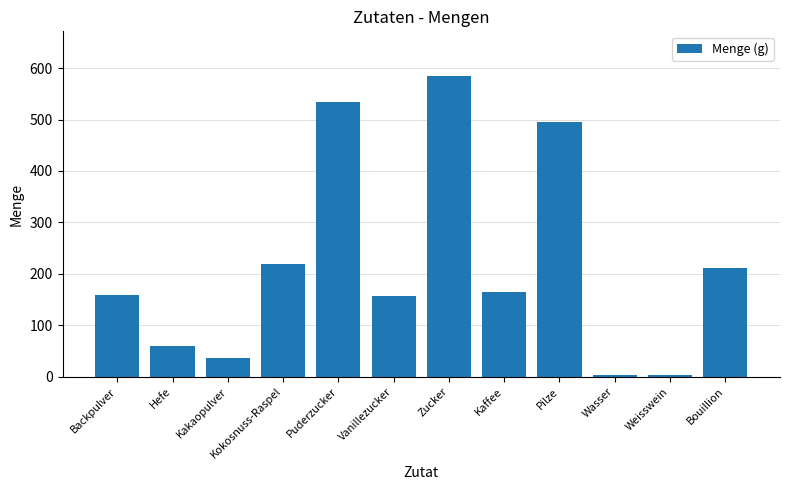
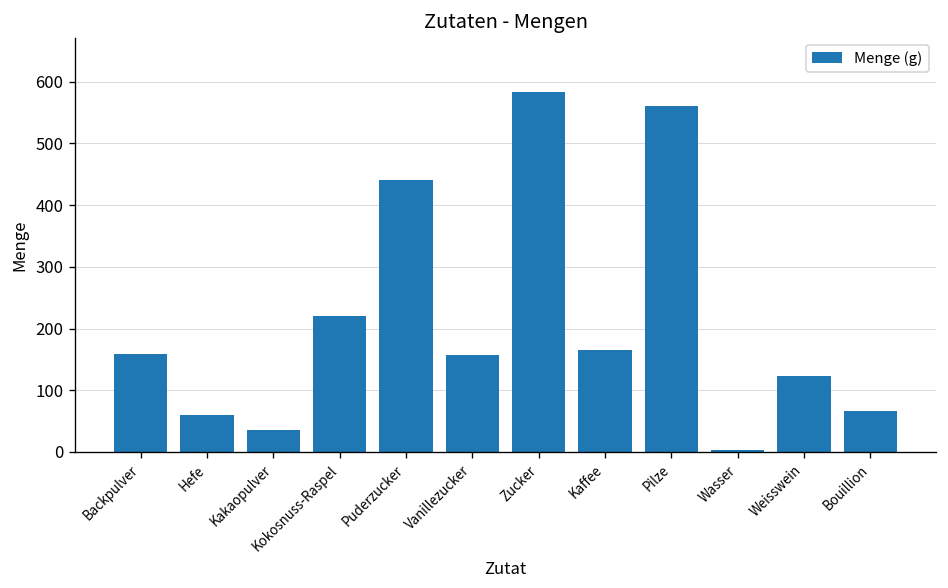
  {
    "Backpulver": 160,
    "Hefe": 60,
    "Kakaopulver": 40,
    "Kokosnuss-Raspel": 220,
-   "Puderzucker": 530,
+   "Puderzucker": 440,
    "Vanillezucker": 160,
    "Zucker": 580,
    "Kaffee": 170,
-   "Pilze": 500,
-   "Weisswein": 0,
-   "Bouillion": 210
+   "Pilze": 560,
+   "Weisswein": 120,
+   "Bouillion": 70
  }
